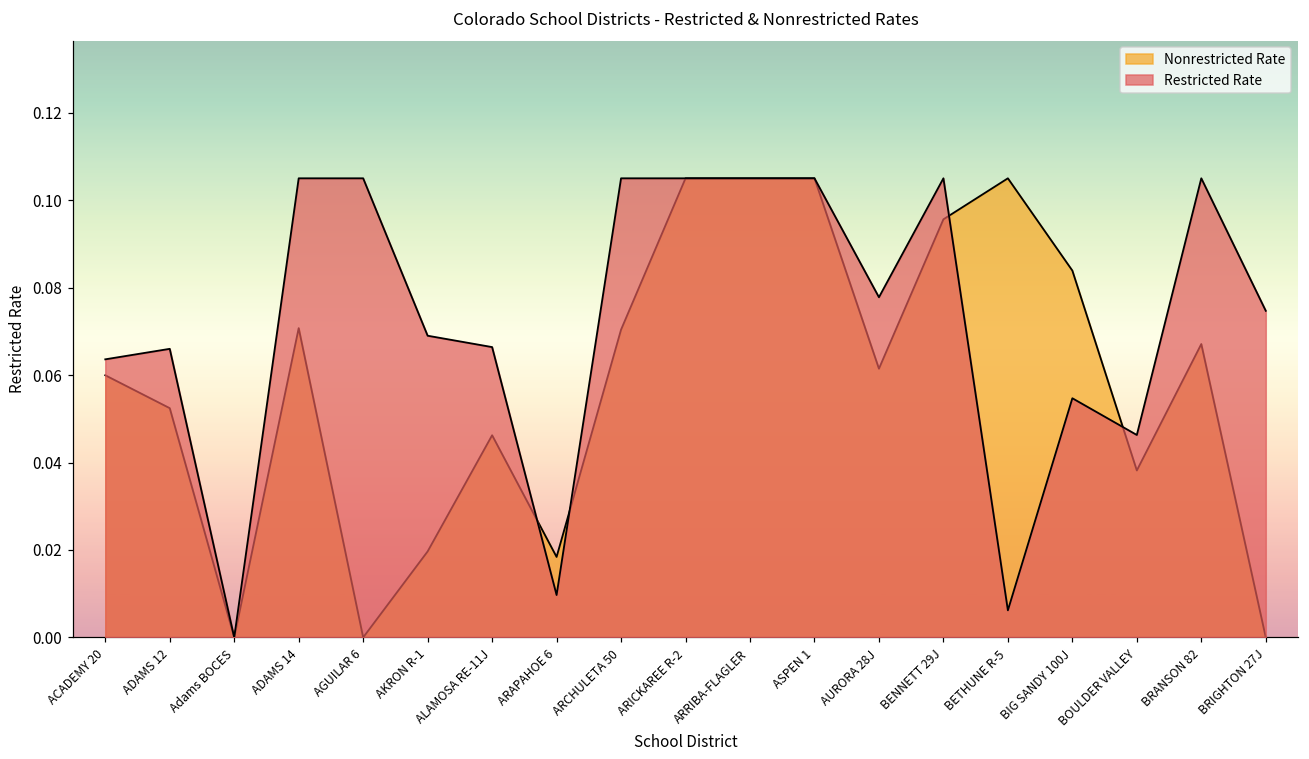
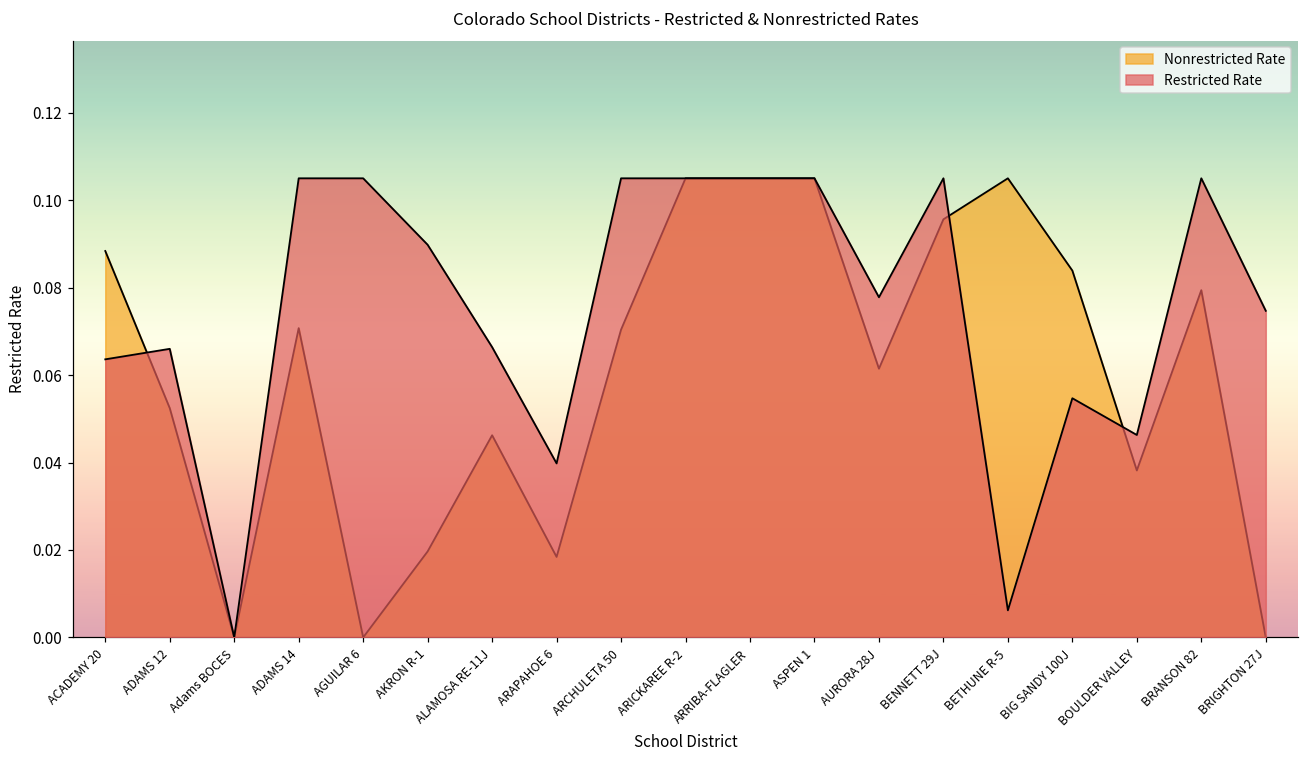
  {
    "Nonrestricted Rate": {
-     "ACADEMY 20": 0.060,
+     "ACADEMY 20": 0.088,
      "ADAMS 12": 0.052,
      "ADAMS 14": 0.071,
      "AGUILAR 6": 0.000,
      "AKRON R-1": 0.020,
      "ALAMOSA RE-11J": 0.046,
      "ARAPAHOE 6": 0.018,
      "ARCHULETA 50": 0.070,
      "AURORA 28J": 0.061,
      "BENNETT 29J": 0.096,
      "BETHUNE R-5": 0.105,
      "BIG SANDY 100J": 0.084,
      "BOULDER VALLEY": 0.038,
-     "BRANSON 82": 0.067,
+     "BRANSON 82": 0.079,
      "BRIGHTON 27J": 0.000
    },
    "Restricted Rate": {
      "ACADEMY 20": 0.064,
      "ADAMS 12": 0.066,
      "ADAMS 14": 0.105,
      "AGUILAR 6": 0.105,
-     "AKRON R-1": 0.069,
+     "AKRON R-1": 0.090,
      "ALAMOSA RE-11J": 0.066,
-     "ARAPAHOE 6": 0.010,
+     "ARAPAHOE 6": 0.040,
      "ARCHULETA 50": 0.105,
      "AURORA 28J": 0.078,
      "BENNETT 29J": 0.105,
      "BETHUNE R-5": 0.006,
      "BIG SANDY 100J": 0.055,
      "BOULDER VALLEY": 0.046,
      "BRANSON 82": 0.105,
      "BRIGHTON 27J": 0.075
    }
  }
